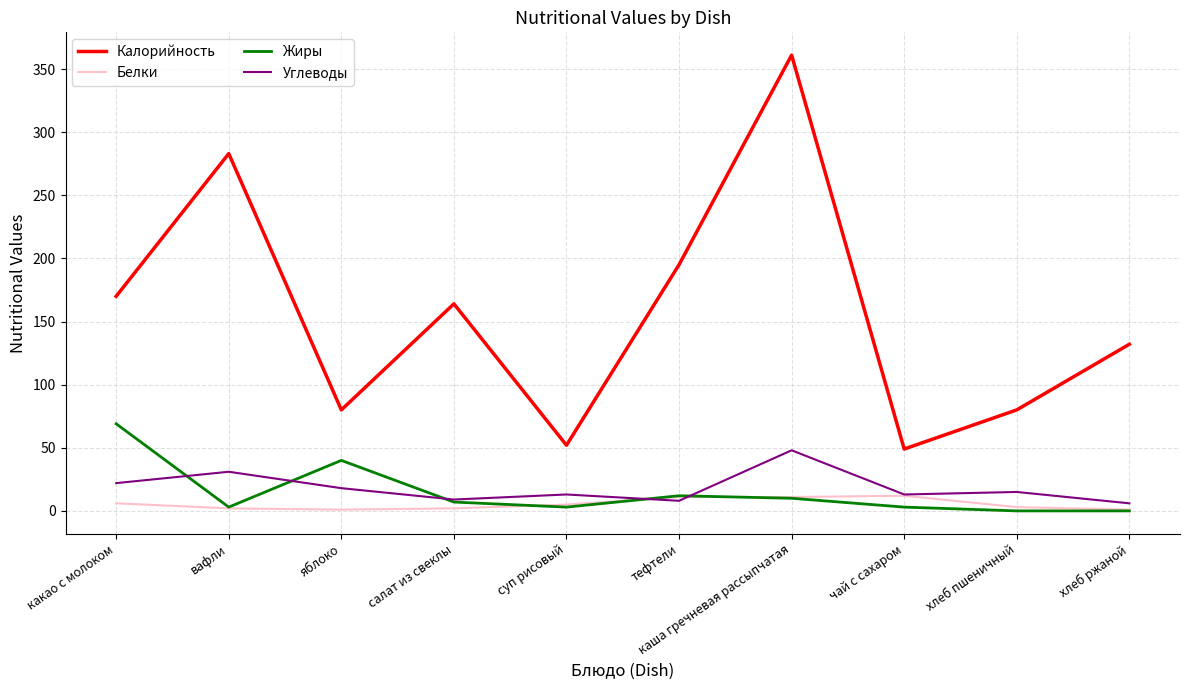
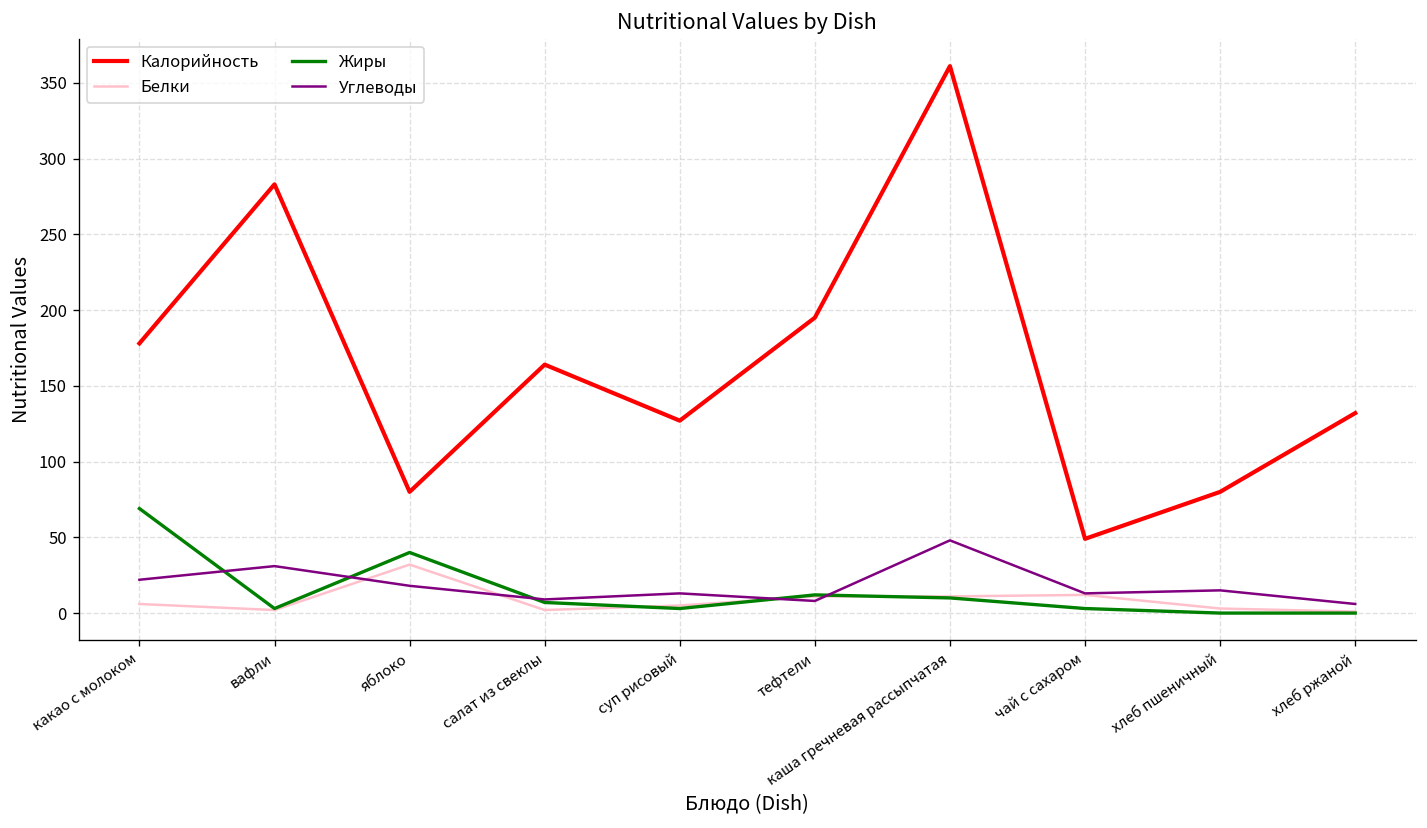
  {
    "Калорийность": {
-     "какао с молоком": 170,
+     "какао с молоком": 178,
      "вафли": 283,
      "яблоко": 80,
      "салат из свеклы": 164,
-     "суп рисовый": 52,
+     "суп рисовый": 127,
      "тефтели": 195,
      "каша гречневая рассыпчатая": 361,
      "чай с сахаром": 49,
      "хлеб пшеничный": 80,
      "хлеб ржаной": 132
    },
    "Белки": {
      "какао с молоком": 6,
-     "яблоко": 1,
+     "яблоко": 32,
      "салат из свеклы": 2,
      "хлеб пшеничный": 3
    },
    "Жиры": {
      "какао с молоком": 69,
      "яблоко": 40,
      "салат из свеклы": 7,
      "чай с сахаром": 3,
      "хлеб пшеничный": 0
    },
    "Углеводы": {
      "какао с молоком": 22,
      "вафли": 31,
      "яблоко": 18,
      "салат из свеклы": 9,
      "суп рисовый": 13,
      "тефтели": 8,
      "каша гречневая рассыпчатая": 48,
      "хлеб пшеничный": 15,
      "хлеб ржаной": 6
    }
  }
